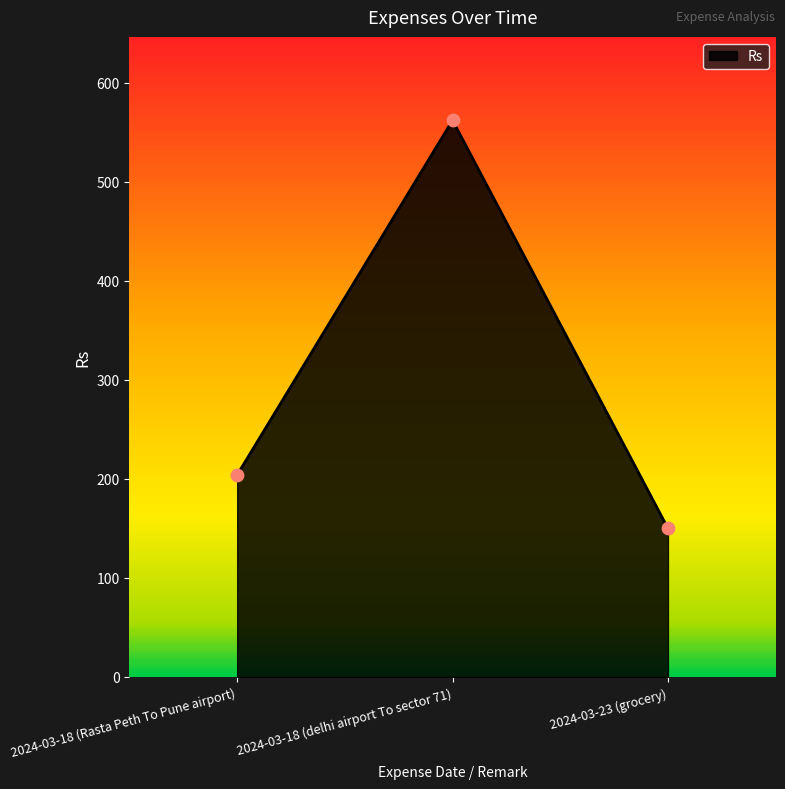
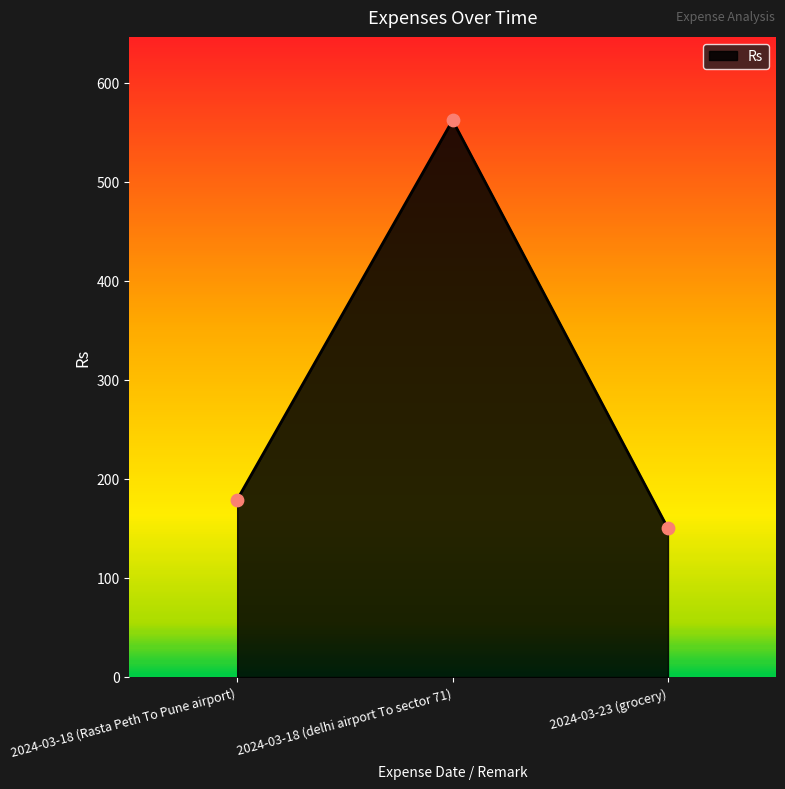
  {
-   "2024-03-18 (Rasta Peth To Pune airport)": 200,
+   "2024-03-18 (Rasta Peth To Pune airport)": 180,
    "2024-03-18 (delhi airport To sector 71)": 560,
    "2024-03-23 (grocery)": 150
  }
